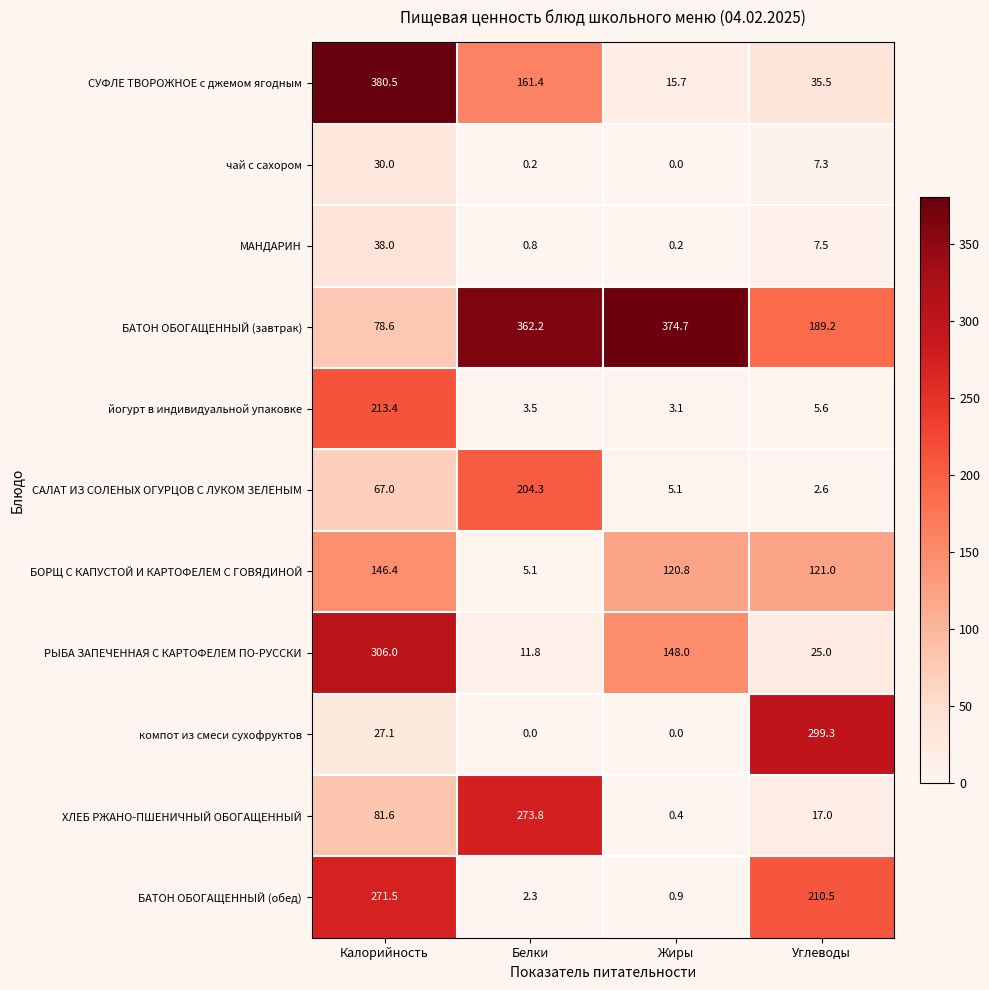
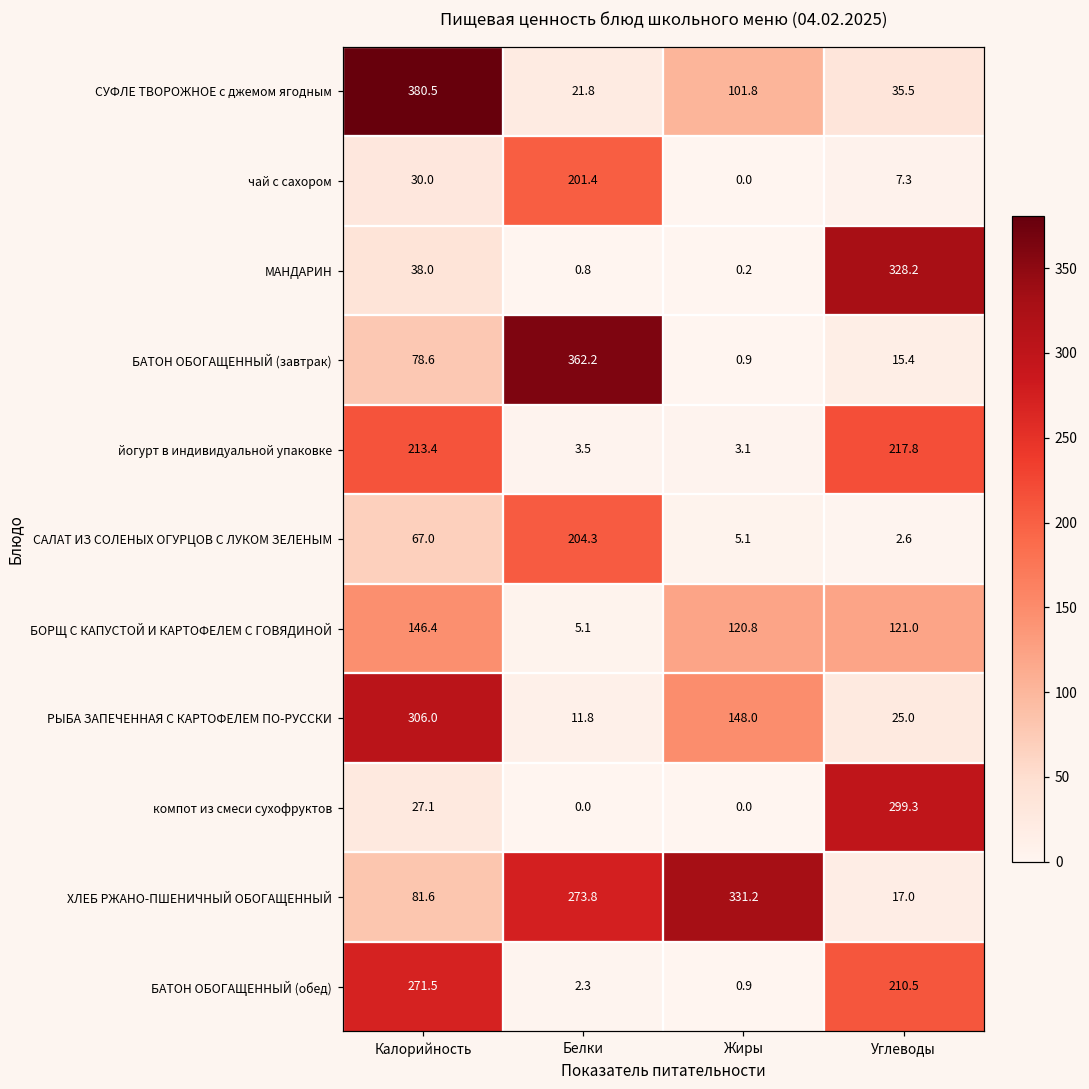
  {
    "СУФЛЕ ТВОРОЖНОЕ с джемом ягодным": {
      "Калорийность": 380.5,
-     "Белки": 161.4,
-     "Жиры": 15.7,
+     "Белки": 21.8,
+     "Жиры": 101.8,
      "Углеводы": 35.5
    },
    "чай с сахором": {
      "Калорийность": 30.0,
-     "Белки": 0.2,
+     "Белки": 201.4,
      "Жиры": 0.0,
      "Углеводы": 7.3
    },
    "МАНДАРИН": {
      "Калорийность": 38.0,
      "Белки": 0.8,
      "Жиры": 0.2,
-     "Углеводы": 7.5
+     "Углеводы": 328.2
    },
    "БАТОН ОБОГАЩЕННЫЙ (завтрак)": {
      "Калорийность": 78.6,
      "Белки": 362.2,
-     "Жиры": 374.7,
-     "Углеводы": 189.2
+     "Жиры": 0.9,
+     "Углеводы": 15.4
    },
    "йогурт в индивидуальной упаковке": {
      "Калорийность": 213.4,
      "Белки": 3.5,
      "Жиры": 3.1,
-     "Углеводы": 5.6
+     "Углеводы": 217.8
    },
    "САЛАТ ИЗ СОЛЕНЫХ ОГУРЦОВ С ЛУКОМ ЗЕЛЕНЫМ": {
      "Калорийность": 67.0,
      "Белки": 204.3,
      "Жиры": 5.1,
      "Углеводы": 2.6
    },
    "БОРЩ С КАПУСТОЙ И КАРТОФЕЛЕМ С ГОВЯДИНОЙ": {
      "Калорийность": 146.4,
      "Белки": 5.1,
      "Жиры": 120.8,
      "Углеводы": 121.0
    },
    "РЫБА ЗАПЕЧЕННАЯ С КАРТОФЕЛЕМ ПО-РУССКИ": {
      "Калорийность": 306.0,
      "Белки": 11.8,
      "Жиры": 148.0,
      "Углеводы": 25.0
    },
    "компот из смеси сухофруктов": {
      "Калорийность": 27.1,
      "Белки": 0.0,
      "Жиры": 0.0,
      "Углеводы": 299.3
    },
    "ХЛЕБ РЖАНО-ПШЕНИЧНЫЙ ОБОГАЩЕННЫЙ": {
      "Калорийность": 81.6,
      "Белки": 273.8,
-     "Жиры": 0.4,
+     "Жиры": 331.2,
      "Углеводы": 17.0
    },
    "БАТОН ОБОГАЩЕННЫЙ (обед)": {
      "Калорийность": 271.5,
      "Белки": 2.3,
      "Жиры": 0.9,
      "Углеводы": 210.5
    }
  }
